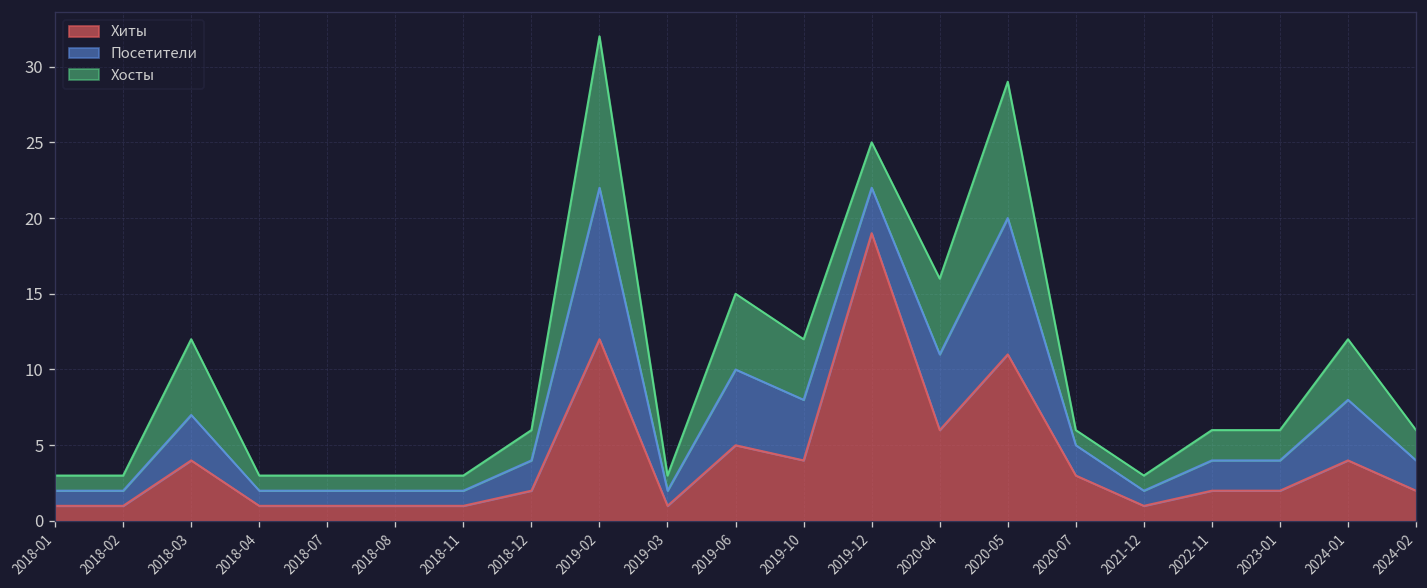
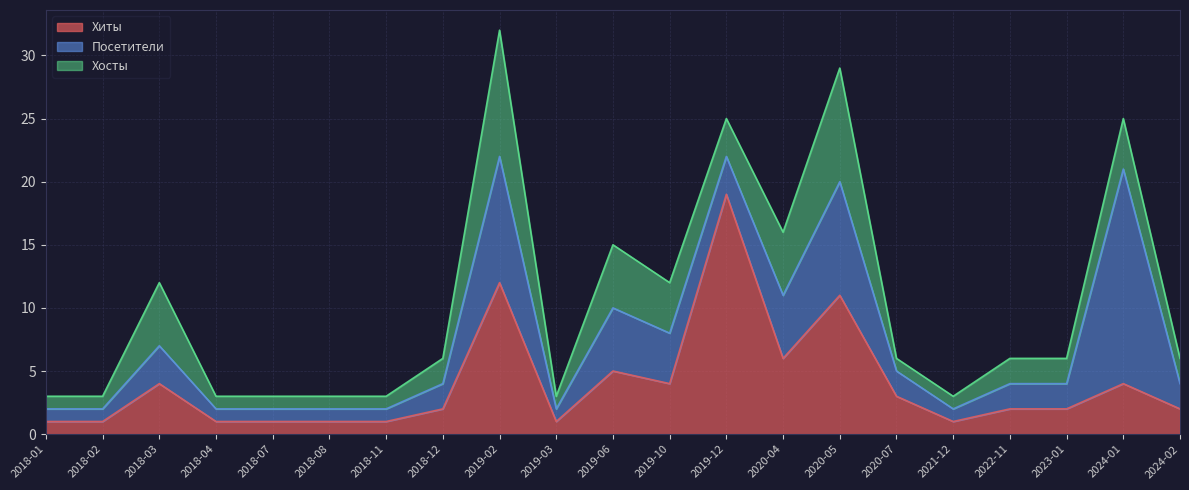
  {
    "Хиты": {
      "2018-01": 1,
      "2018-02": 1,
      "2018-03": 4,
      "2018-04": 1,
      "2018-07": 1,
      "2018-08": 1,
      "2018-11": 1,
      "2018-12": 2,
      "2019-02": 12,
      "2019-03": 1,
      "2019-06": 5,
      "2019-10": 4,
      "2019-12": 19,
      "2020-04": 6,
      "2020-05": 11,
      "2020-07": 3,
      "2021-12": 1,
      "2022-11": 2,
      "2023-01": 2,
      "2024-01": 4,
      "2024-02": 2
    },
    "Посетители": {
      "2018-01": 1,
      "2018-02": 1,
      "2018-03": 3,
      "2018-04": 1,
      "2018-07": 1,
      "2018-08": 1,
      "2018-11": 1,
      "2018-12": 2,
      "2019-02": 10,
      "2019-03": 1,
      "2019-06": 5,
      "2019-10": 4,
      "2019-12": 3,
      "2020-04": 5,
      "2020-05": 9,
      "2020-07": 2,
      "2021-12": 1,
      "2022-11": 2,
      "2023-01": 2,
-     "2024-01": 4,
+     "2024-01": 17,
      "2024-02": 2
    },
    "Хосты": {
      "2018-01": 1,
      "2018-02": 1,
      "2018-03": 5,
      "2018-04": 1,
      "2018-07": 1,
      "2018-08": 1,
      "2018-11": 1,
      "2018-12": 2,
      "2019-02": 10,
      "2019-03": 1,
      "2019-06": 5,
      "2019-10": 4,
      "2019-12": 3,
      "2020-04": 5,
      "2020-05": 9,
      "2020-07": 1,
      "2021-12": 1,
      "2022-11": 2,
      "2023-01": 2,
      "2024-01": 4,
      "2024-02": 2
    }
  }
